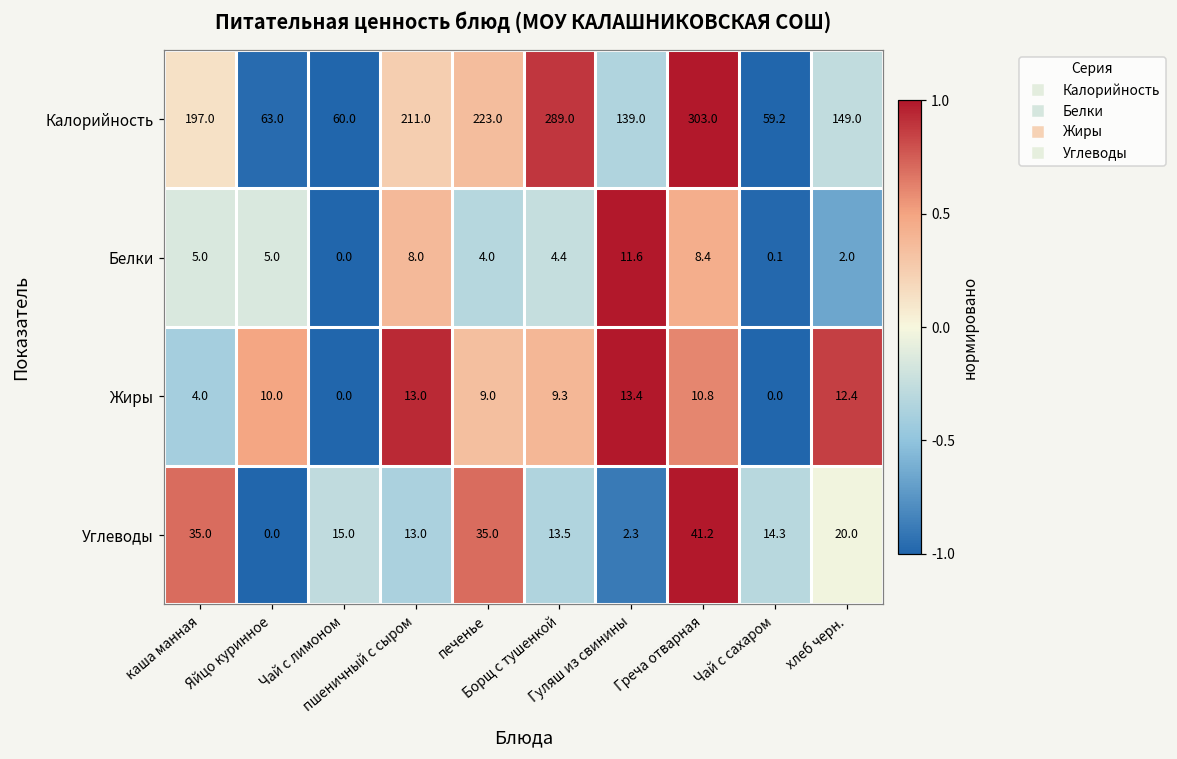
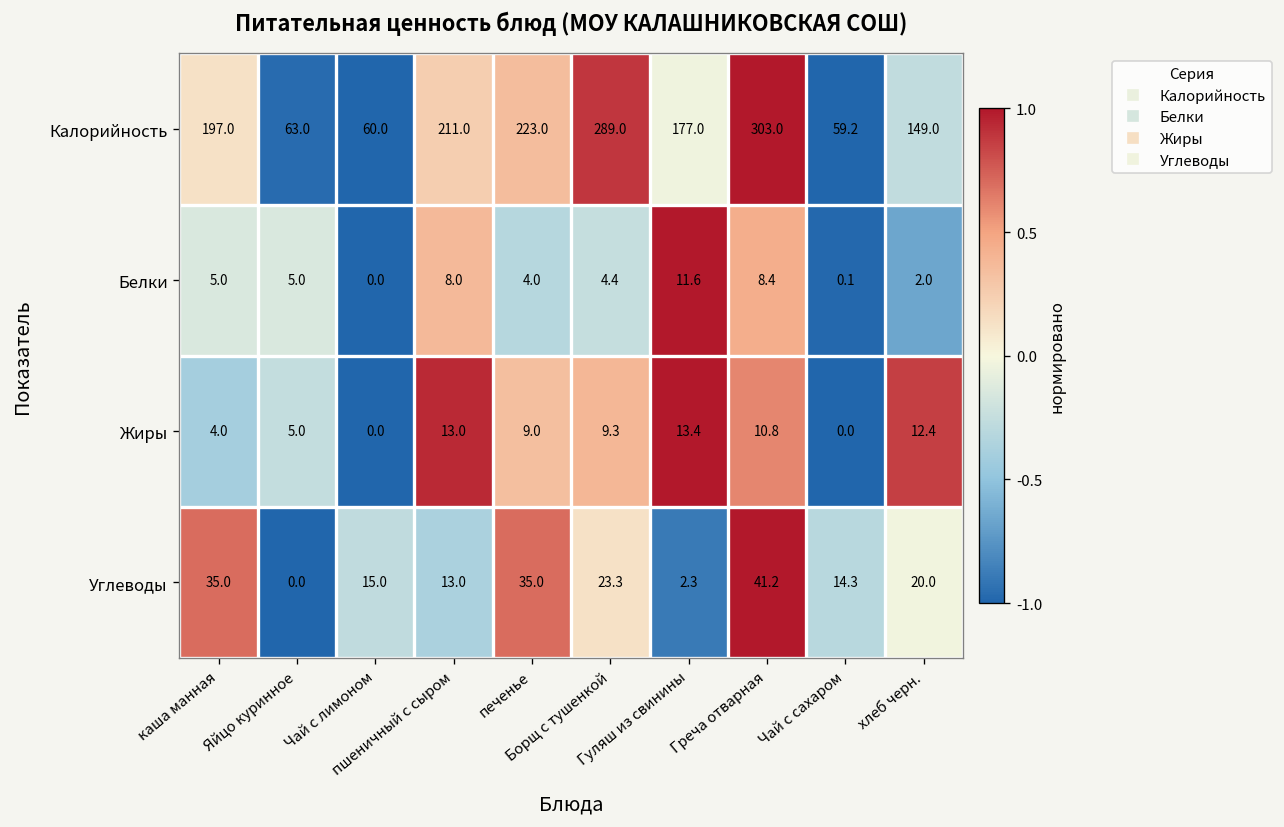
  {
    "Калорийность": {
      "каша манная": 197.0,
      "Яйцо куринное": 63.0,
      "Чай с лимоном": 60.0,
      "пшеничный с сыром": 211.0,
      "печенье": 223.0,
      "Борщ с тушенкой": 289.0,
-     "Гуляш из свинины": 139.0,
+     "Гуляш из свинины": 177.0,
      "Греча отварная": 303.0,
      "Чай с сахаром": 59.2,
      "хлеб черн.": 149.0
    },
    "Белки": {
      "каша манная": 5.0,
      "Яйцо куринное": 5.0,
      "Чай с лимоном": 0.0,
      "пшеничный с сыром": 8.0,
      "печенье": 4.0,
      "Борщ с тушенкой": 4.4,
      "Гуляш из свинины": 11.6,
      "Греча отварная": 8.4,
      "Чай с сахаром": 0.1,
      "хлеб черн.": 2.0
    },
    "Жиры": {
      "каша манная": 4.0,
-     "Яйцо куринное": 10.0,
+     "Яйцо куринное": 5.0,
      "Чай с лимоном": 0.0,
      "пшеничный с сыром": 13.0,
      "печенье": 9.0,
      "Борщ с тушенкой": 9.3,
      "Гуляш из свинины": 13.4,
      "Греча отварная": 10.8,
      "Чай с сахаром": 0.0,
      "хлеб черн.": 12.4
    },
    "Углеводы": {
      "каша манная": 35.0,
      "Яйцо куринное": 0.0,
      "Чай с лимоном": 15.0,
      "пшеничный с сыром": 13.0,
      "печенье": 35.0,
-     "Борщ с тушенкой": 13.5,
+     "Борщ с тушенкой": 23.3,
      "Гуляш из свинины": 2.3,
      "Греча отварная": 41.2,
      "Чай с сахаром": 14.3,
      "хлеб черн.": 20.0
    }
  }
